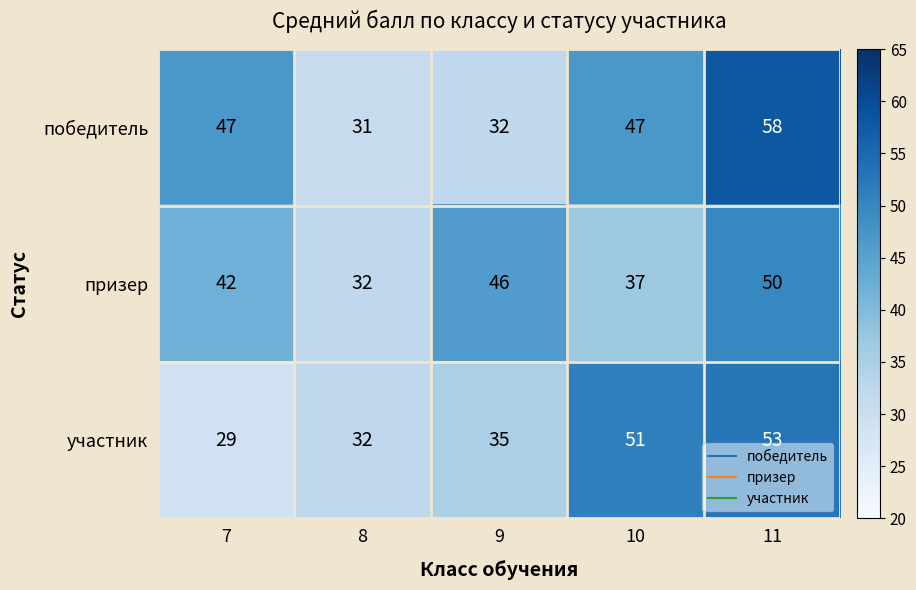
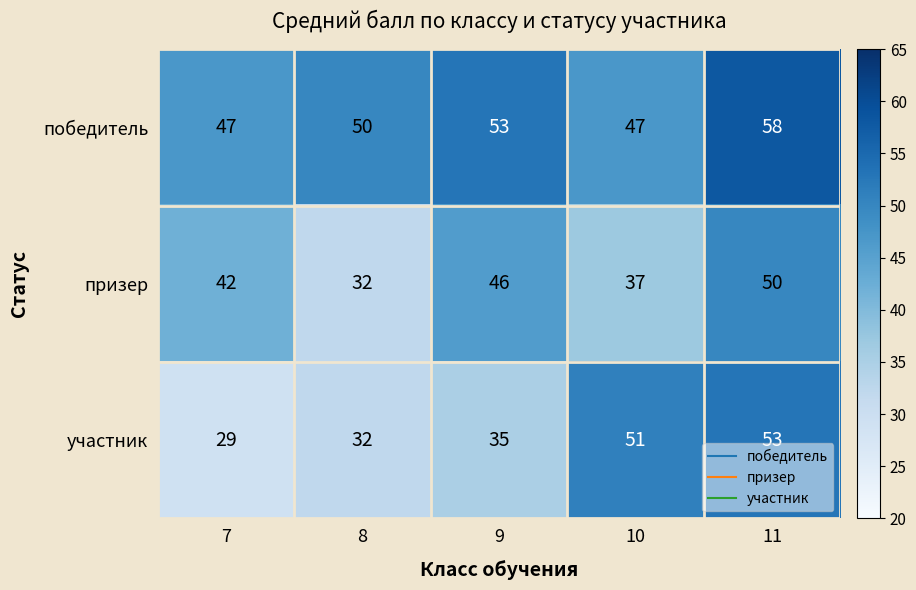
  {
    "победитель": {
      "7": 47,
-     "8": 31,
-     "9": 32,
+     "8": 50,
+     "9": 53,
      "10": 47,
      "11": 58
    },
    "призер": {
      "7": 42,
      "8": 32,
      "9": 46,
      "10": 37,
      "11": 50
    },
    "участник": {
      "7": 29,
      "8": 32,
      "9": 35,
      "10": 51
    }
  }
